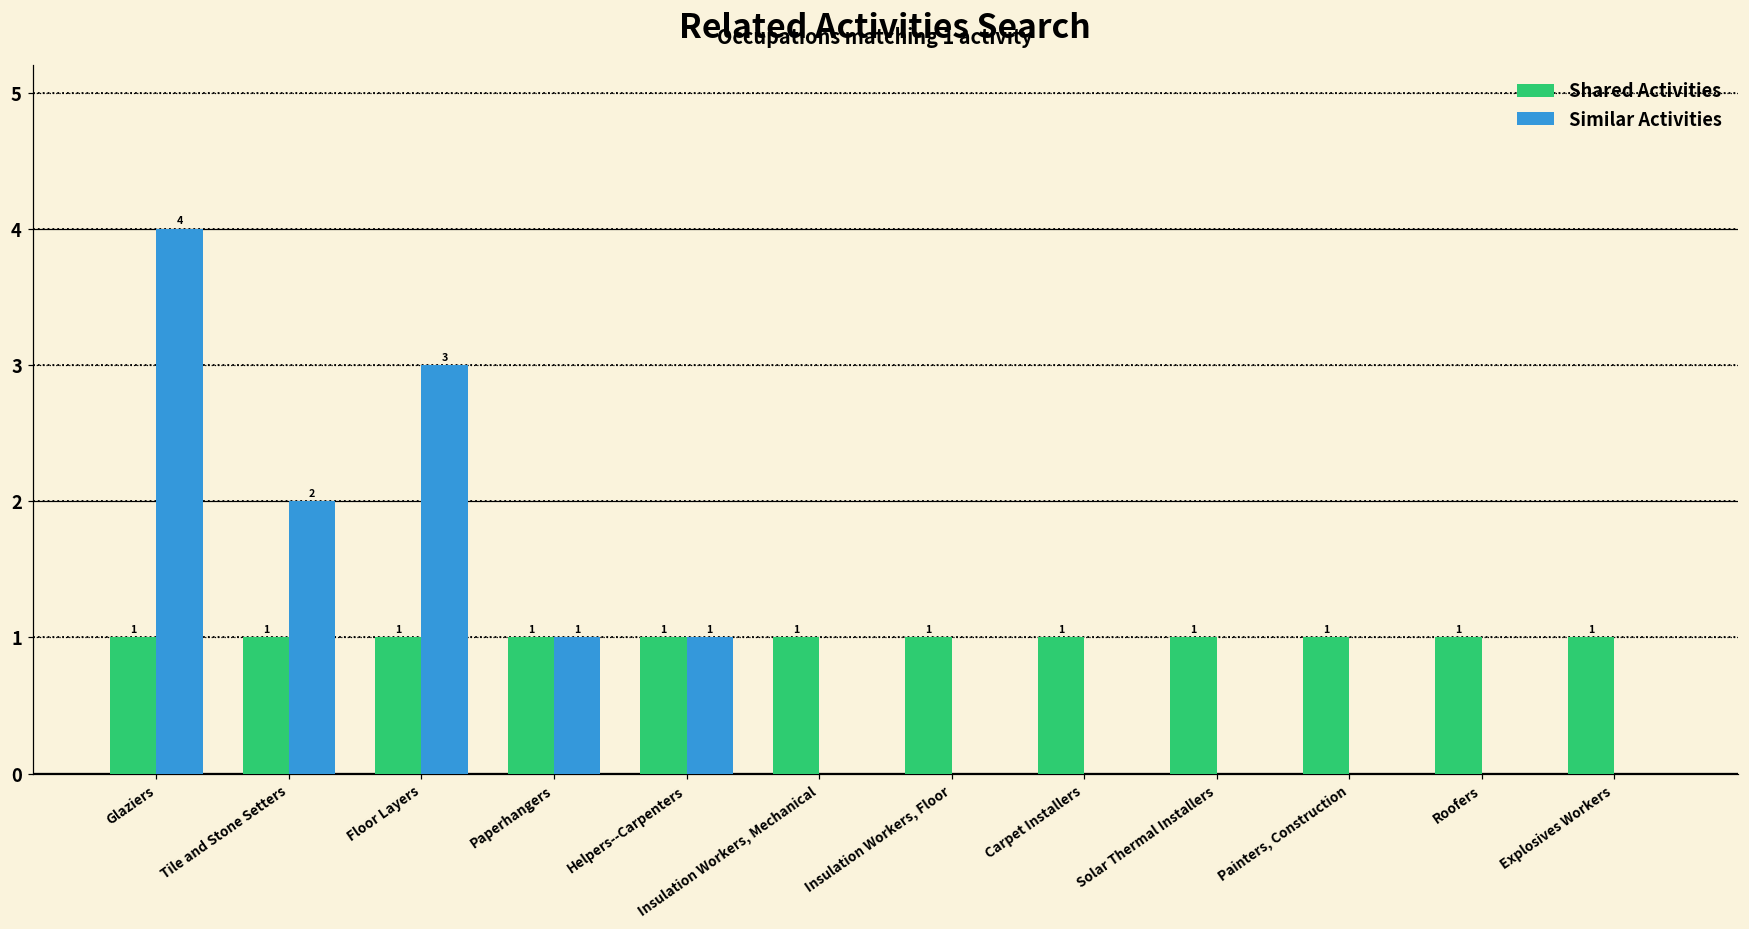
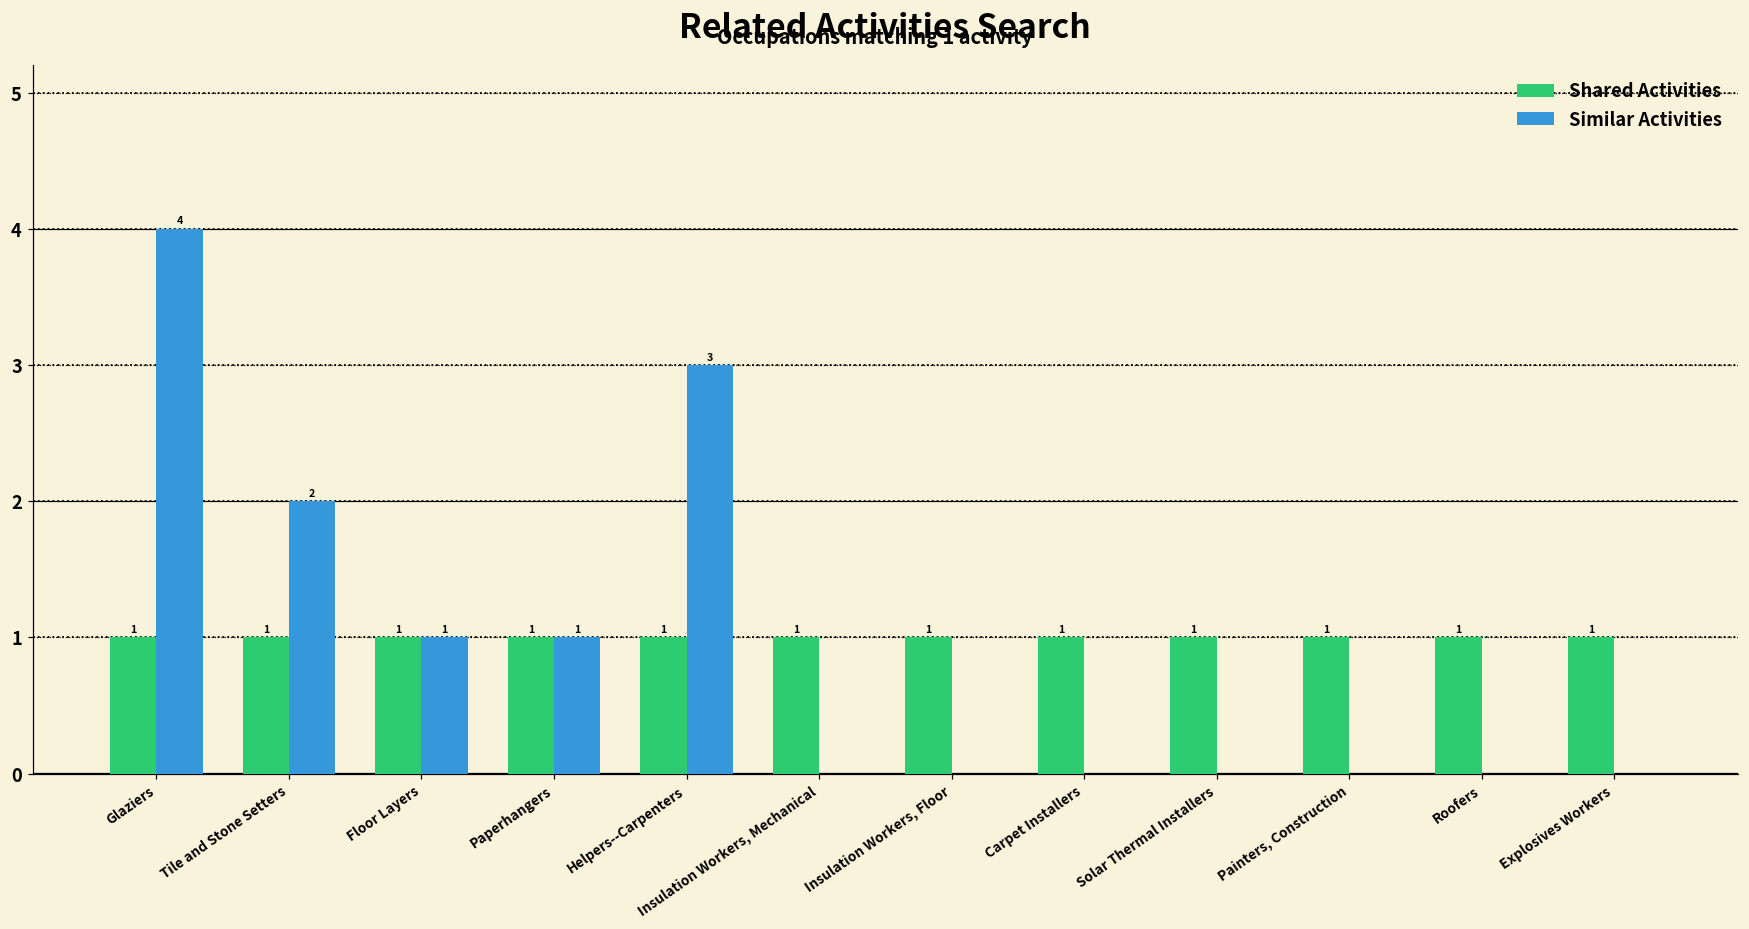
  {
    "Shared Activities": {
      "Glaziers": 1,
      "Tile and Stone Setters": 1,
      "Floor Layers": 1,
      "Paperhangers": 1,
      "Helpers--Carpenters": 1,
      "Insulation Workers, Mechanical": 1,
      "Insulation Workers, Floor": 1,
      "Carpet Installers": 1,
      "Solar Thermal Installers": 1,
      "Painters, Construction": 1,
      "Roofers": 1,
      "Explosives Workers": 1
    },
    "Similar Activities": {
      "Glaziers": 4,
      "Tile and Stone Setters": 2,
-     "Floor Layers": 3,
+     "Floor Layers": 1,
      "Paperhangers": 1,
-     "Helpers--Carpenters": 1
+     "Helpers--Carpenters": 3
    }
  }
